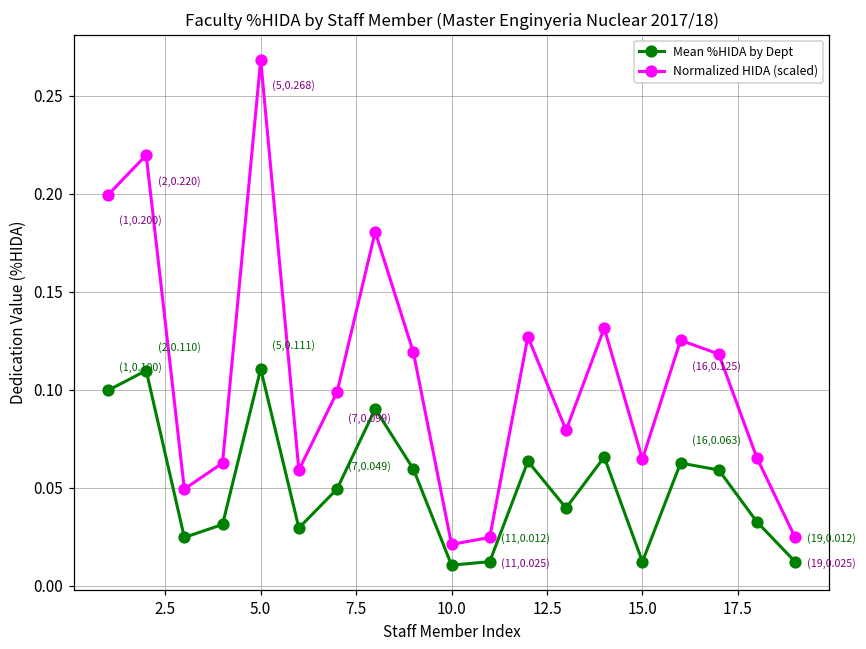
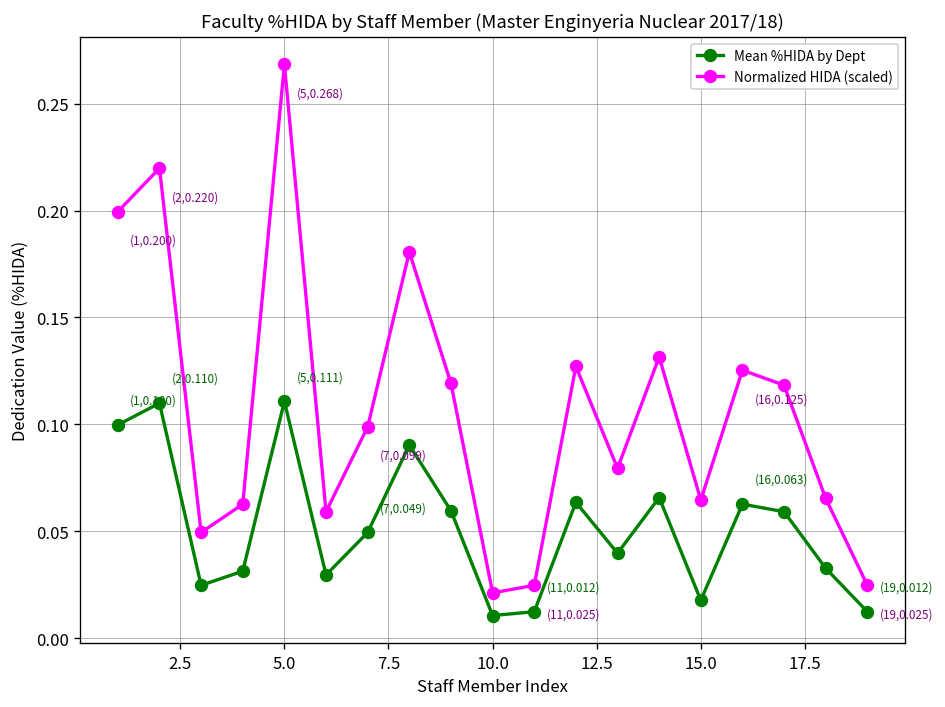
  {
    "Mean %HIDA by Dept": {
      "10.0": 0.011,
-     "15.0": 0.012
+     "15.0": 0.018
    },
    "Normalized HIDA (scaled)": {
      "10.0": 0.021,
      "15.0": 0.065
    }
  }
